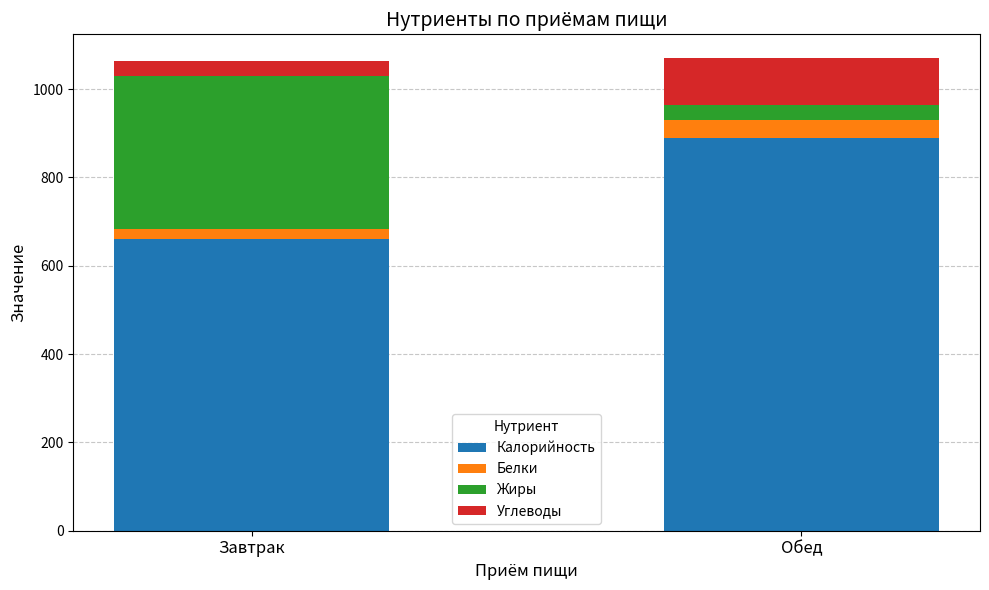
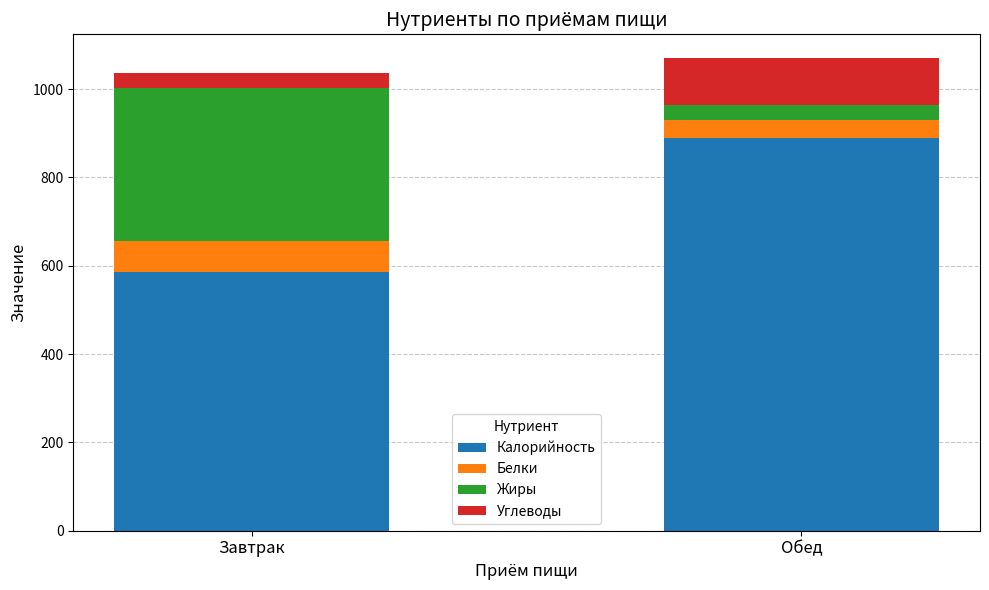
  {
    "Калорийность": {
-     "Завтрак": 660,
+     "Завтрак": 590,
      "Обед": 890
    },
    "Белки": {
-     "Завтрак": 20,
+     "Завтрак": 70,
      "Обед": 40
    },
    "Жиры": {
      "Завтрак": 350,
      "Обед": 30
    },
    "Углеводы": {
      "Завтрак": 30,
      "Обед": 110
    }
  }
